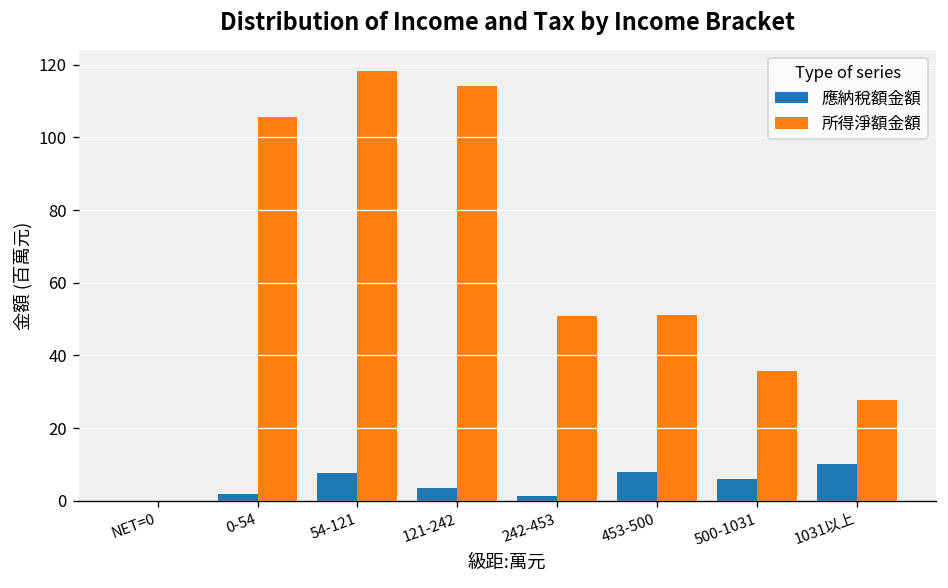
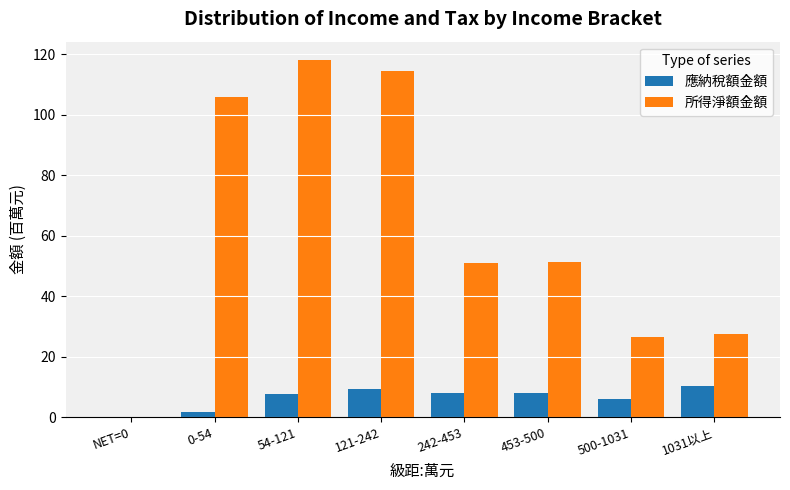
  {
    "應納稅額金額": {
      "NET=0": 0,
      "0-54": 2,
      "54-121": 8,
-     "121-242": 3,
-     "242-453": 1,
+     "121-242": 9,
+     "242-453": 8,
      "453-500": 8,
      "500-1031": 6,
      "1031以上": 10
    },
    "所得淨額金額": {
      "NET=0": 0,
      "0-54": 106,
      "54-121": 118,
      "121-242": 114,
      "242-453": 51,
      "453-500": 51,
-     "500-1031": 36,
+     "500-1031": 26,
      "1031以上": 28
    }
  }
